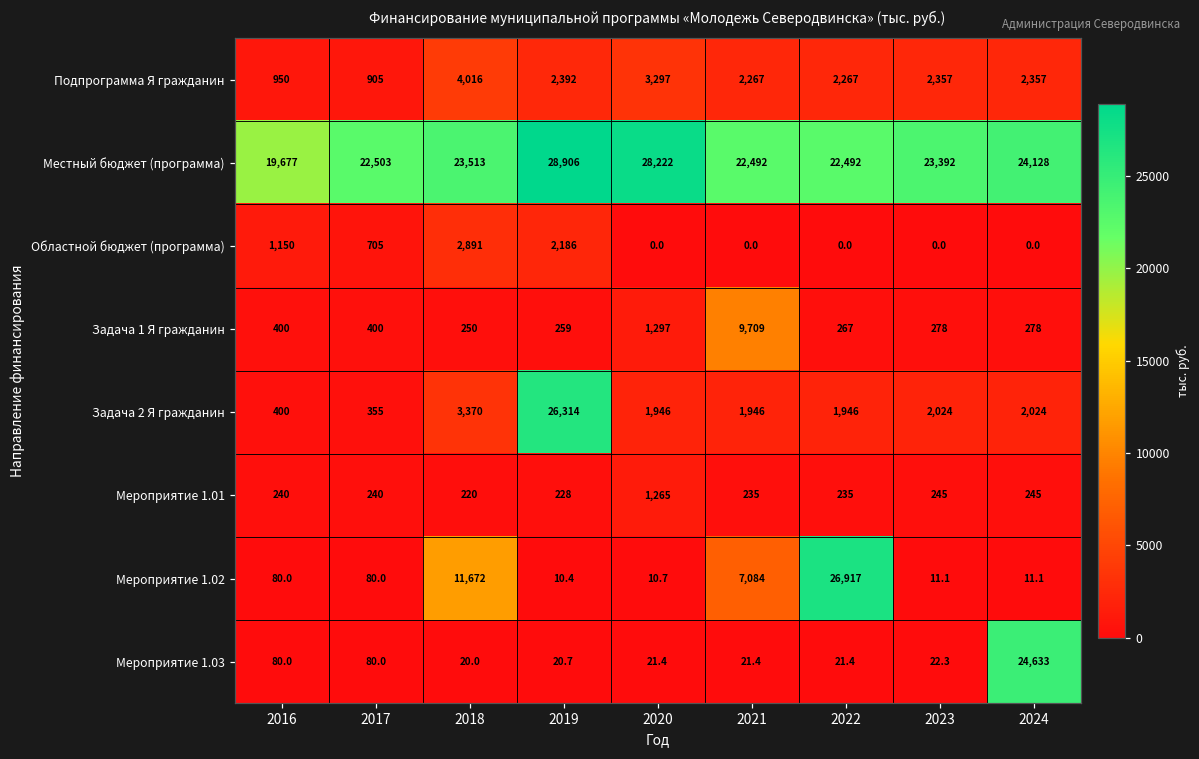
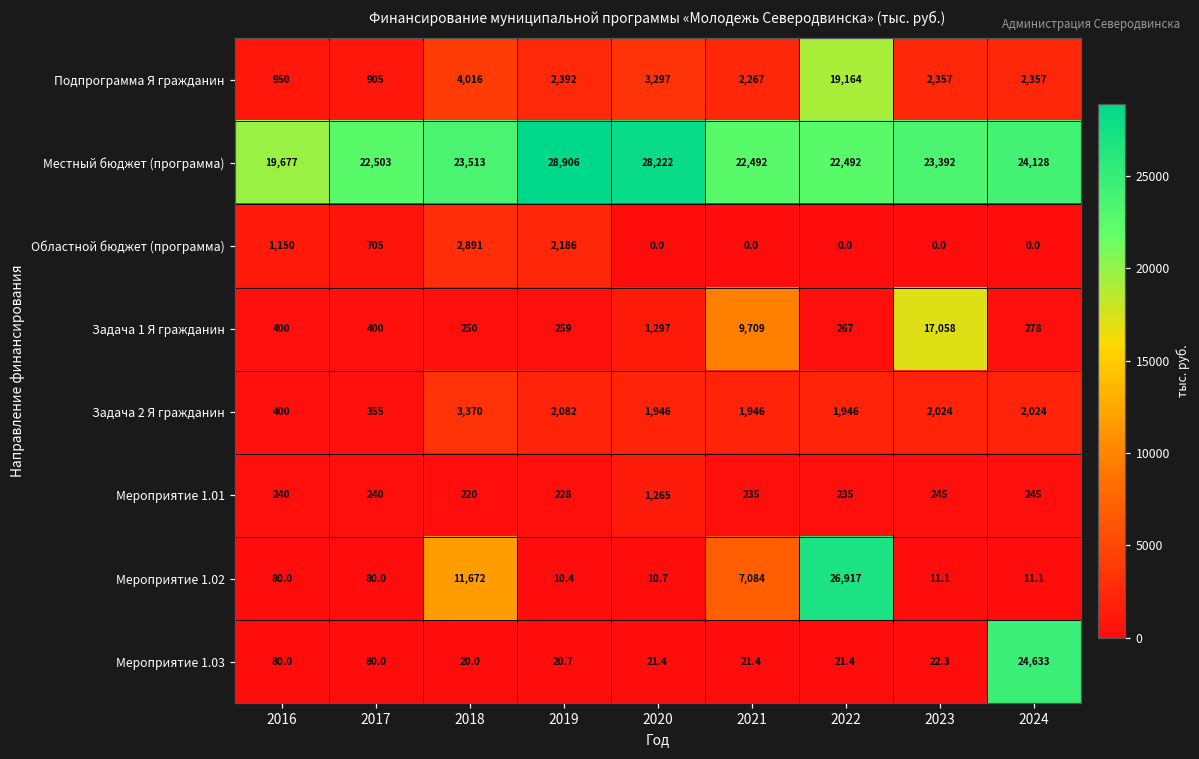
  {
    "Подпрограмма Я гражданин": {
      "2016": "950",
      "2017": "905",
      "2018": "4,016",
      "2019": "2,392",
      "2020": "3,297",
      "2021": "2,267",
-     "2022": "2,267",
+     "2022": "19,164",
      "2023": "2,357",
      "2024": "2,357"
    },
    "Местный бюджет (программа)": {
      "2016": "19,677",
      "2017": "22,503",
      "2018": "23,513",
      "2019": "28,906",
      "2020": "28,222",
      "2021": "22,492",
      "2022": "22,492",
      "2023": "23,392",
      "2024": "24,128"
    },
    "Областной бюджет (программа)": {
      "2016": "1,150",
      "2017": "705",
      "2018": "2,891",
      "2019": "2,186",
      "2020": "0.0",
      "2021": "0.0",
      "2022": "0.0",
      "2023": "0.0",
      "2024": "0.0"
    },
    "Задача 1 Я гражданин": {
      "2016": "400",
      "2017": "400",
      "2018": "250",
      "2019": "259",
      "2020": "1,297",
      "2021": "9,709",
      "2022": "267",
-     "2023": "278",
+     "2023": "17,058",
      "2024": "278"
    },
    "Задача 2 Я гражданин": {
      "2016": "400",
      "2017": "355",
      "2018": "3,370",
-     "2019": "26,314",
+     "2019": "2,082",
      "2020": "1,946",
      "2021": "1,946",
      "2022": "1,946",
      "2023": "2,024",
      "2024": "2,024"
    },
    "Мероприятие 1.01": {
      "2016": "240",
      "2017": "240",
      "2018": "220",
      "2019": "228",
      "2020": "1,265",
      "2021": "235",
      "2022": "235",
      "2023": "245",
      "2024": "245"
    },
    "Мероприятие 1.02": {
      "2016": "80.0",
      "2017": "80.0",
      "2018": "11,672",
      "2019": "10.4",
      "2020": "10.7",
      "2021": "7,084",
      "2022": "26,917",
      "2023": "11.1",
      "2024": "11.1"
    },
    "Мероприятие 1.03": {
      "2016": "80.0",
      "2017": "80.0",
      "2018": "20.0",
      "2019": "20.7",
      "2020": "21.4",
      "2021": "21.4",
      "2022": "21.4",
      "2023": "22.3",
      "2024": "24,633"
    }
  }
